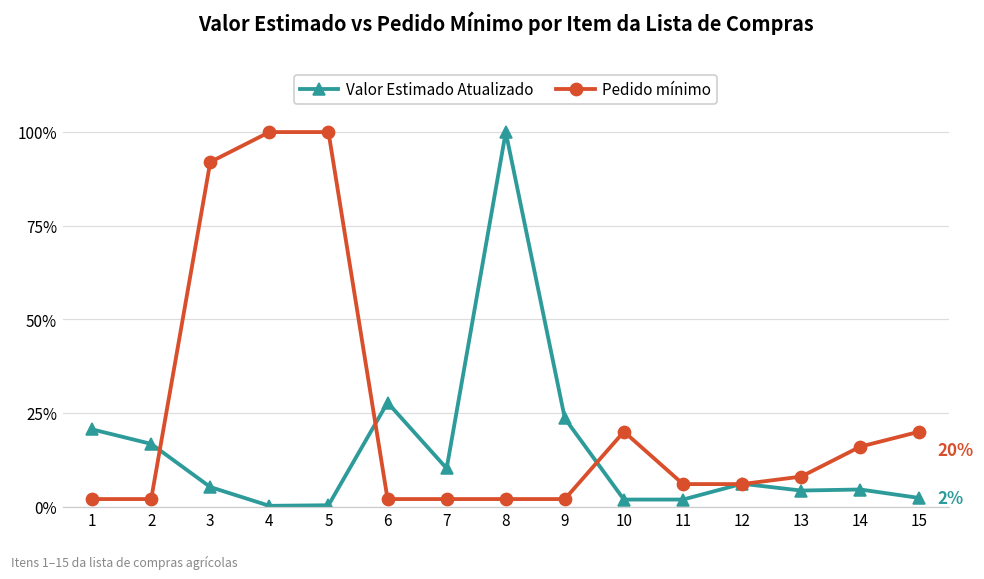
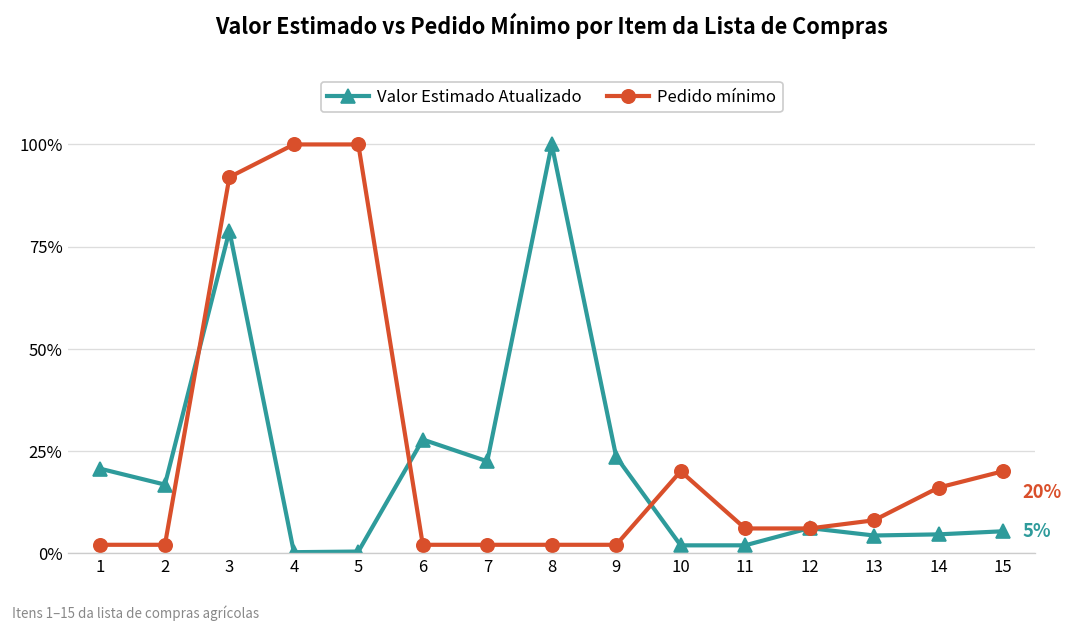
  {
    "Valor Estimado Atualizado": {
-     "3": "5%",
-     "7": "10%",
-     "15": "2%"
+     "3": "79%",
+     "7": "22%",
+     "15": "5%"
    },
    "Pedido mínimo": {
      "15": "20%"
    }
  }
